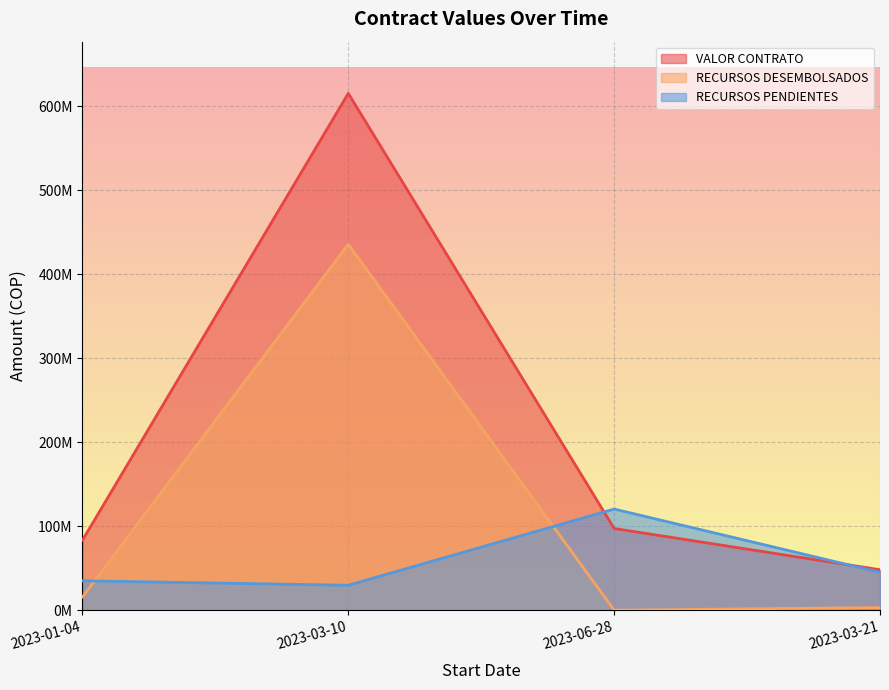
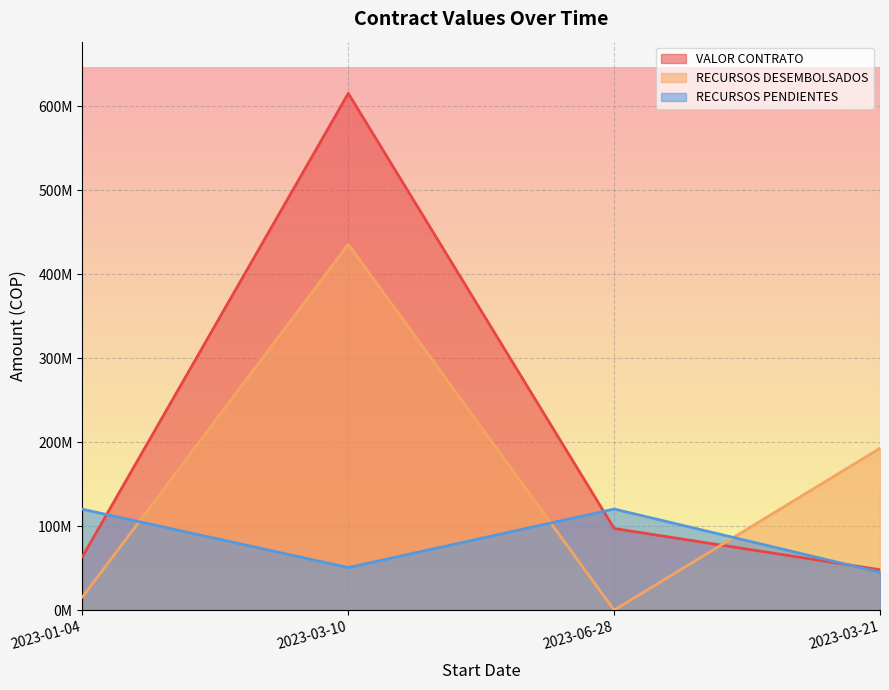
  {
    "VALOR CONTRATO": {
-     "2023-01-04": 80000000,
+     "2023-01-04": 60000000,
      "2023-03-10": 620000000,
      "2023-06-28": 100000000,
      "2023-03-21": 50000000
    },
    "RECURSOS DESEMBOLSADOS": {
      "2023-01-04": 20000000,
      "2023-03-10": 440000000,
      "2023-06-28": 0,
-     "2023-03-21": 0
+     "2023-03-21": 190000000
    },
    "RECURSOS PENDIENTES": {
-     "2023-01-04": 30000000,
-     "2023-03-10": 30000000,
+     "2023-01-04": 120000000,
+     "2023-03-10": 50000000,
      "2023-06-28": 120000000,
      "2023-03-21": 50000000
    }
  }
